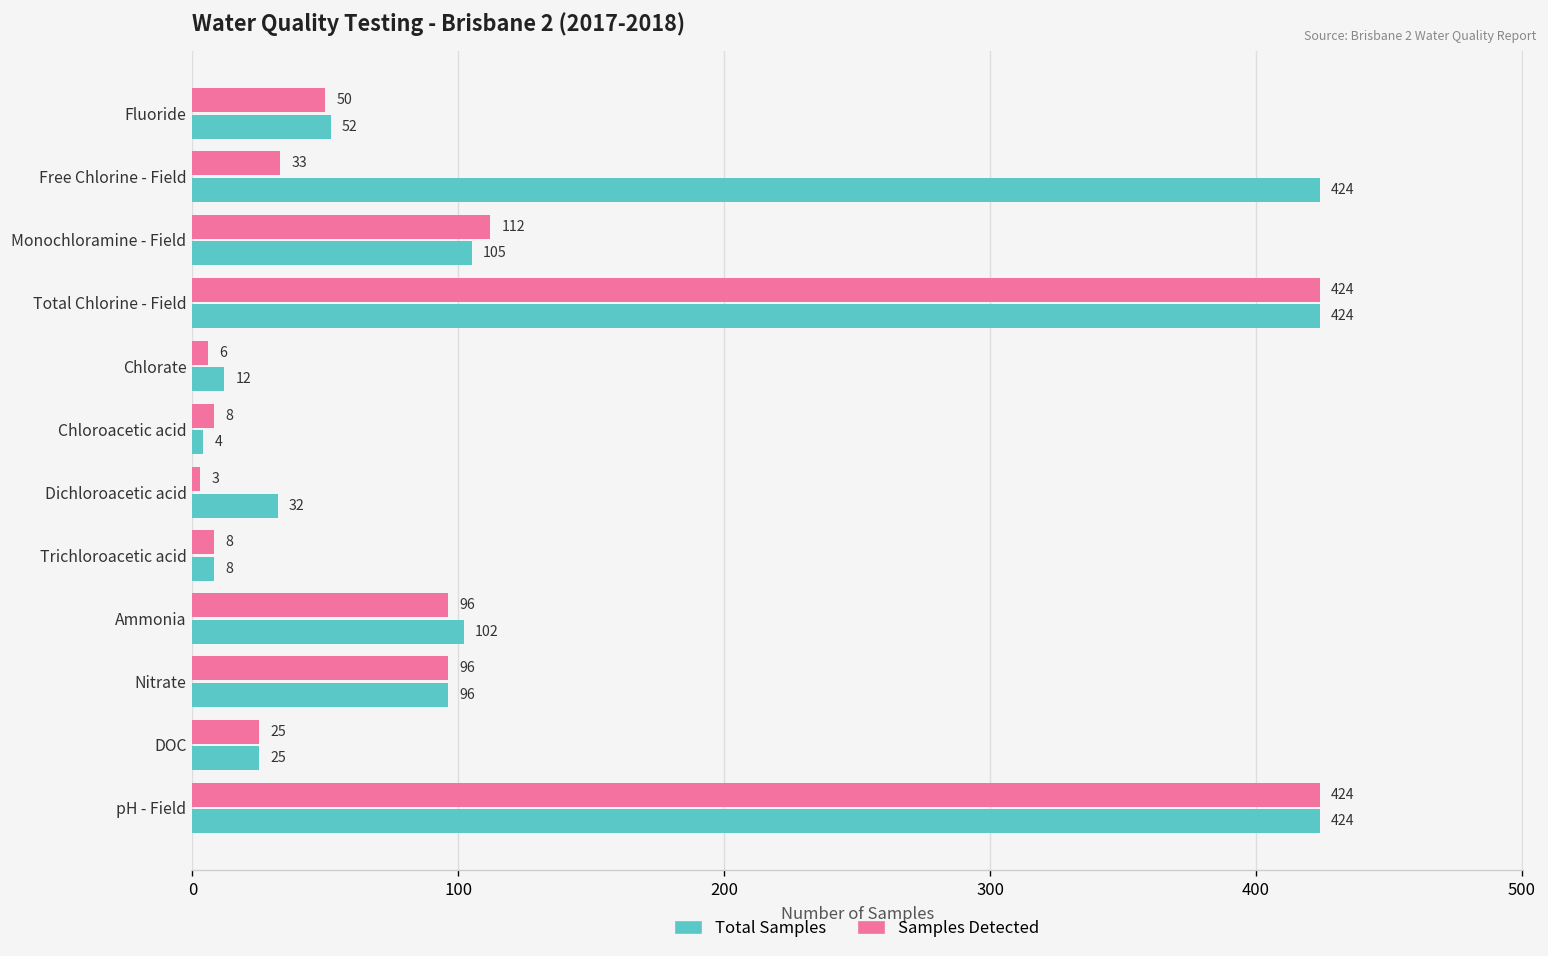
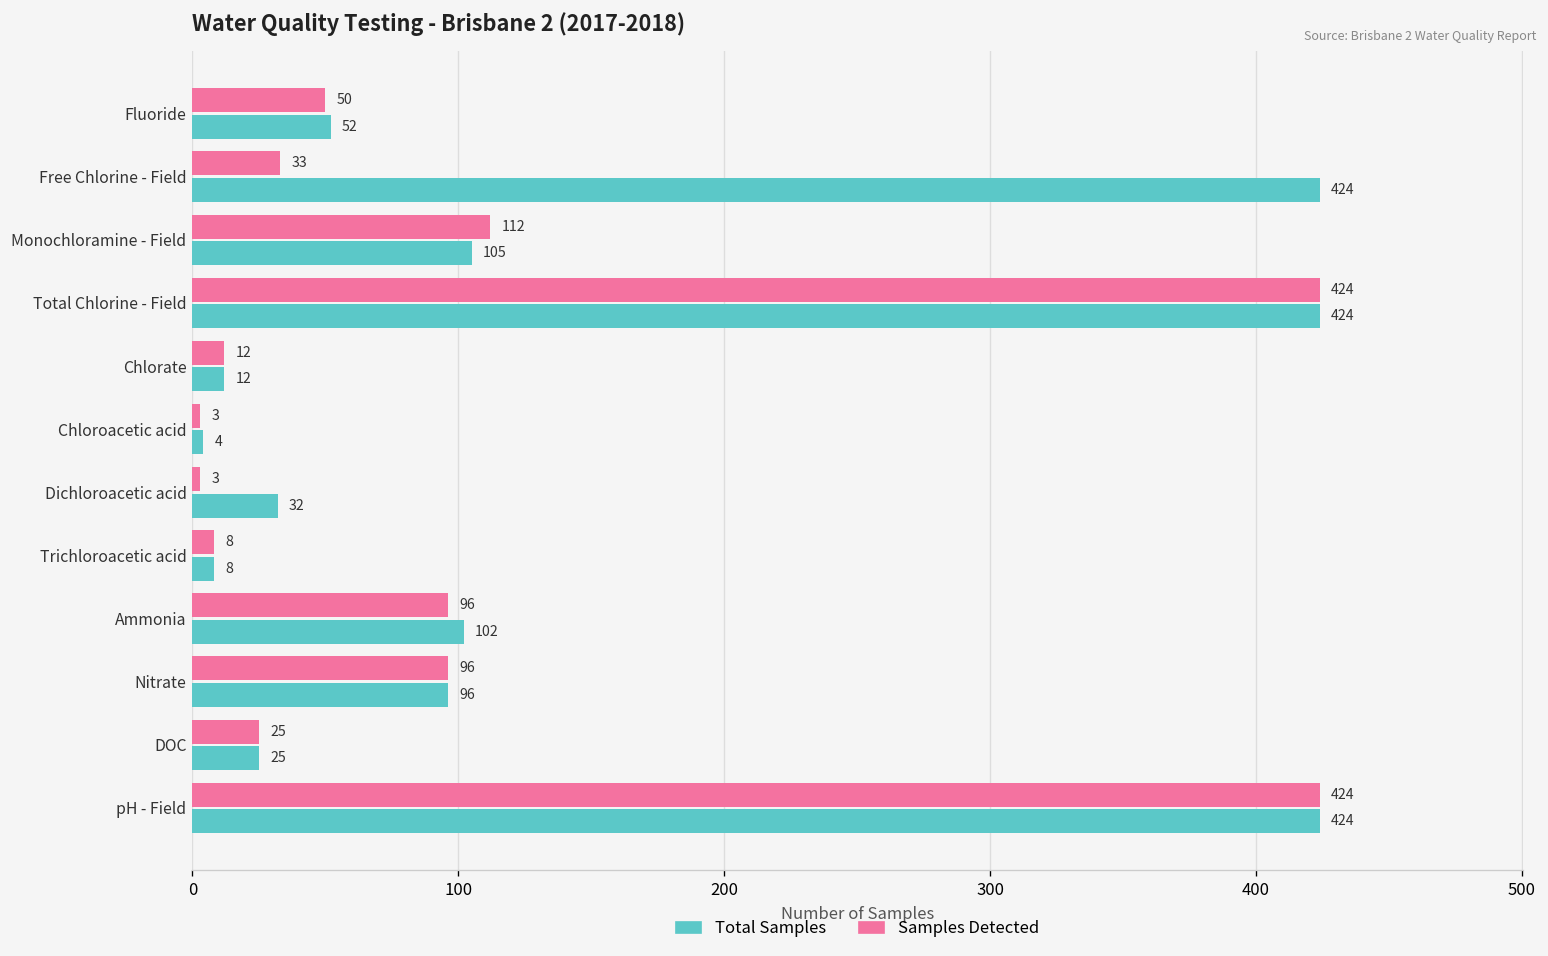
  {
    "Total Samples": {
      "Fluoride": 52,
      "Free Chlorine - Field": 424,
      "Monochloramine - Field": 105,
      "Total Chlorine - Field": 424,
      "Chlorate": 12,
      "Chloroacetic acid": 4,
      "Dichloroacetic acid": 32,
      "Trichloroacetic acid": 8,
      "Ammonia": 102,
      "Nitrate": 96,
      "DOC": 25,
      "pH - Field": 424
    },
    "Samples Detected": {
      "Fluoride": 50,
      "Free Chlorine - Field": 33,
      "Monochloramine - Field": 112,
      "Total Chlorine - Field": 424,
-     "Chlorate": 6,
-     "Chloroacetic acid": 8,
+     "Chlorate": 12,
+     "Chloroacetic acid": 3,
      "Dichloroacetic acid": 3,
      "Trichloroacetic acid": 8,
      "Ammonia": 96,
      "Nitrate": 96,
      "DOC": 25,
      "pH - Field": 424
    }
  }
